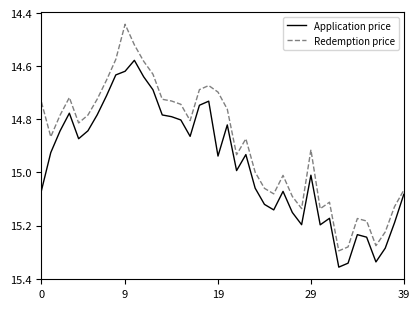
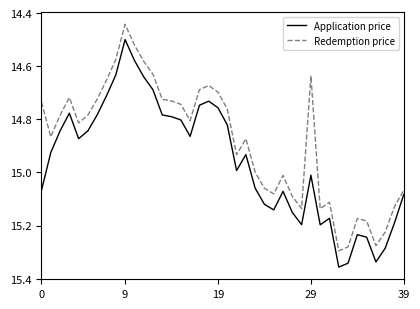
  {
    "Application price": {
      "0": 15.07,
-     "9": 14.62,
-     "19": 14.94,
+     "9": 14.50,
+     "19": 14.76,
      "29": 15.01,
      "39": 15.08
    },
    "Redemption price": {
      "0": 14.74,
      "9": 14.44,
      "19": 14.70,
-     "29": 14.91,
+     "29": 14.64,
      "39": 15.07
    }
  }
